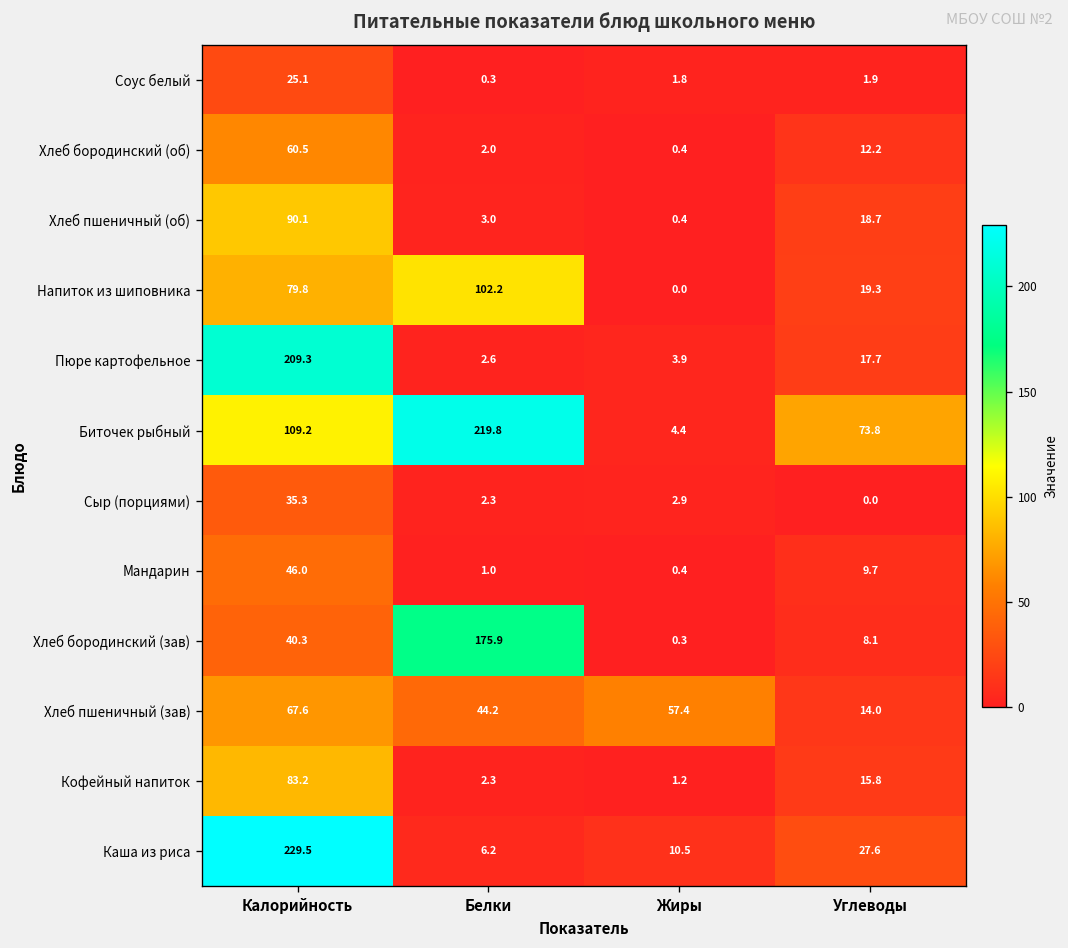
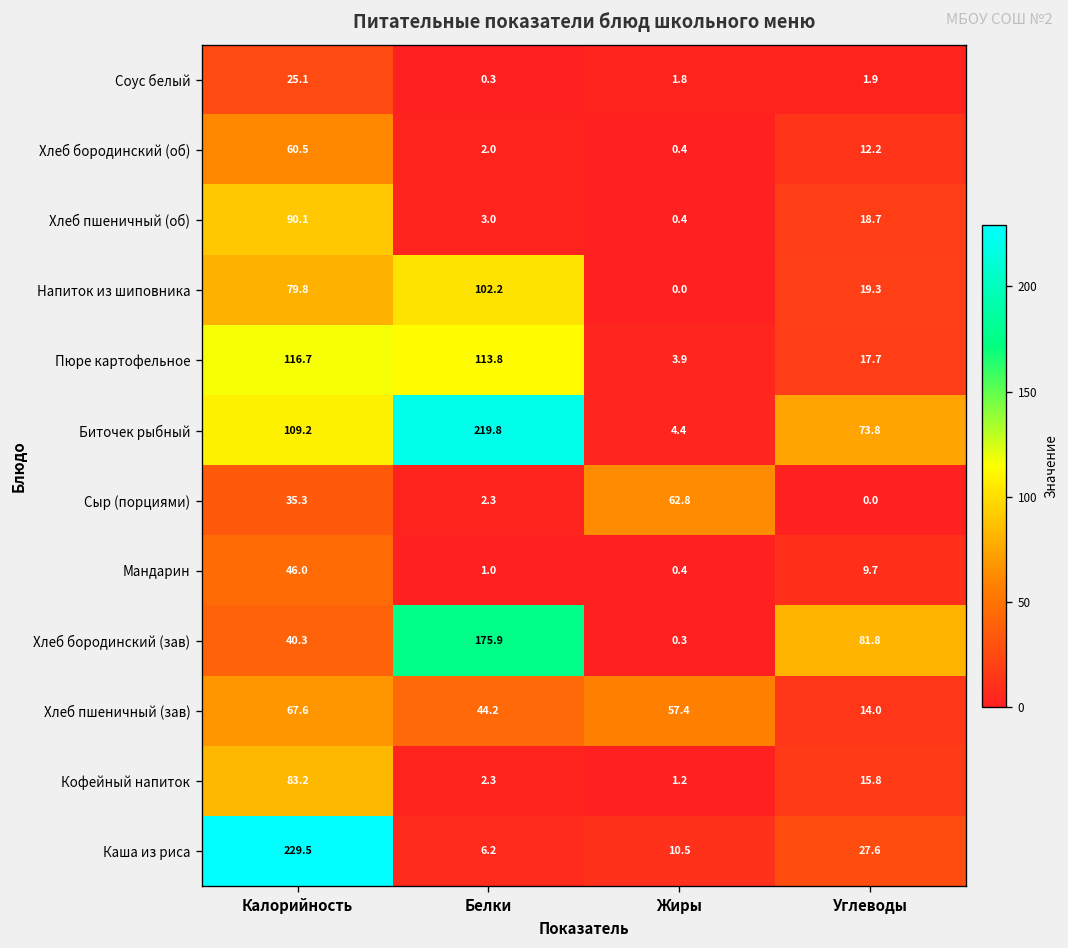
  {
    "Соус белый": {
      "Калорийность": 25.1,
      "Белки": 0.3,
      "Жиры": 1.8,
      "Углеводы": 1.9
    },
    "Хлеб бородинский (об)": {
      "Калорийность": 60.5,
      "Белки": 2.0,
      "Жиры": 0.4,
      "Углеводы": 12.2
    },
    "Хлеб пшеничный (об)": {
      "Калорийность": 90.1,
      "Белки": 3.0,
      "Жиры": 0.4,
      "Углеводы": 18.7
    },
    "Напиток из шиповника": {
      "Калорийность": 79.8,
      "Белки": 102.2,
      "Жиры": 0.0,
      "Углеводы": 19.3
    },
    "Пюре картофельное": {
-     "Калорийность": 209.3,
-     "Белки": 2.6,
+     "Калорийность": 116.7,
+     "Белки": 113.8,
      "Жиры": 3.9,
      "Углеводы": 17.7
    },
    "Биточек рыбный": {
      "Калорийность": 109.2,
      "Белки": 219.8,
      "Жиры": 4.4,
      "Углеводы": 73.8
    },
    "Сыр (порциями)": {
      "Калорийность": 35.3,
      "Белки": 2.3,
-     "Жиры": 2.9,
+     "Жиры": 62.8,
      "Углеводы": 0.0
    },
    "Мандарин": {
      "Калорийность": 46.0,
      "Белки": 1.0,
      "Жиры": 0.4,
      "Углеводы": 9.7
    },
    "Хлеб бородинский (зав)": {
      "Калорийность": 40.3,
      "Белки": 175.9,
      "Жиры": 0.3,
-     "Углеводы": 8.1
+     "Углеводы": 81.8
    },
    "Хлеб пшеничный (зав)": {
      "Калорийность": 67.6,
      "Белки": 44.2,
      "Жиры": 57.4,
      "Углеводы": 14.0
    },
    "Кофейный напиток": {
      "Калорийность": 83.2,
      "Белки": 2.3,
      "Жиры": 1.2,
      "Углеводы": 15.8
    },
    "Каша из риса": {
      "Калорийность": 229.5,
      "Белки": 6.2,
      "Жиры": 10.5,
      "Углеводы": 27.6
    }
  }
